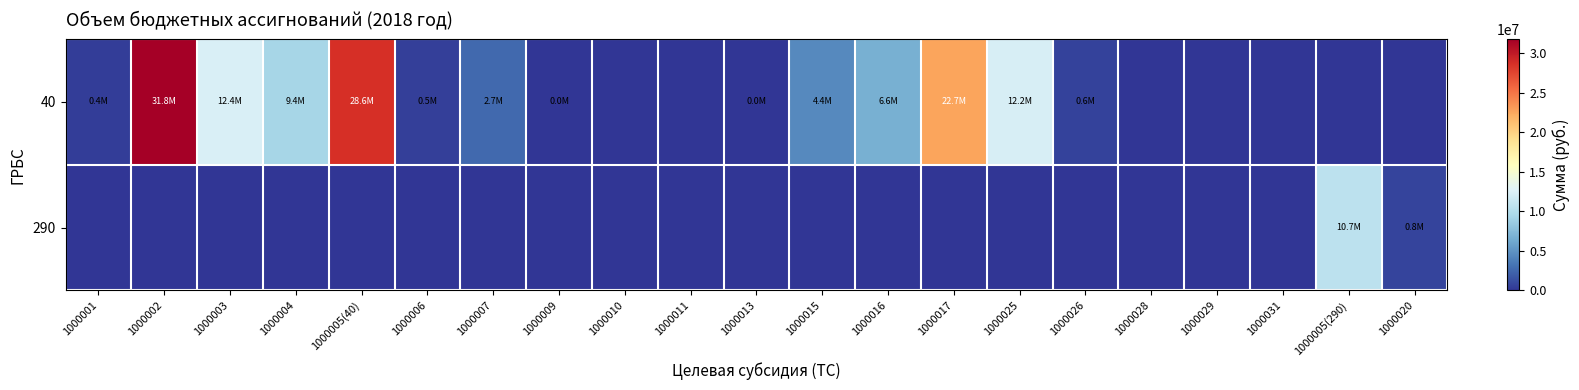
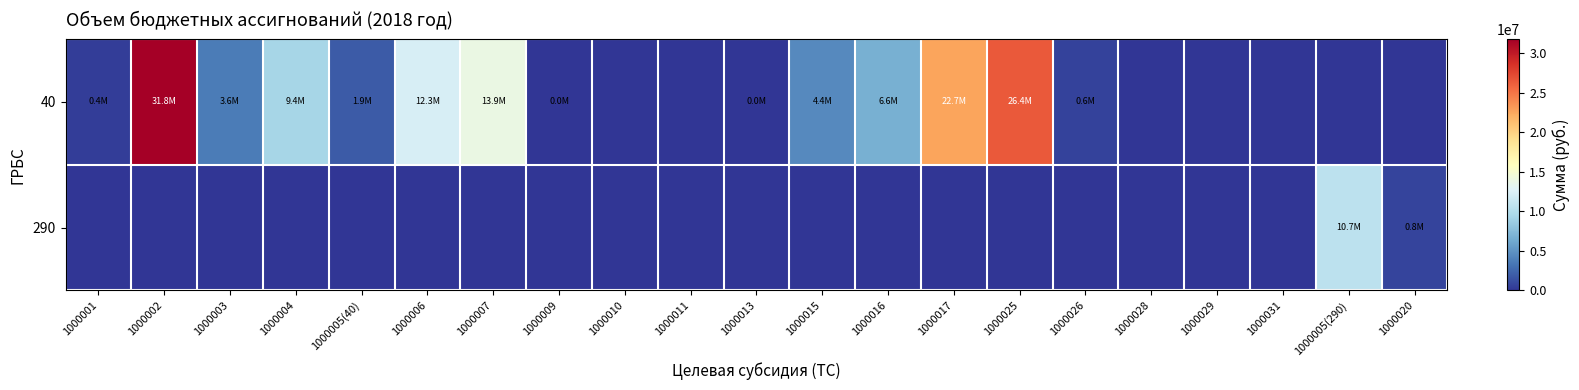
  {
    "40": {
      "1000001": "0.4M",
      "1000002": "31.8M",
-     "1000003": "12.4M",
+     "1000003": "3.6M",
      "1000004": "9.4M",
-     "1000005(40)": "28.6M",
-     "1000006": "0.5M",
-     "1000007": "2.7M",
+     "1000005(40)": "1.9M",
+     "1000006": "12.3M",
+     "1000007": "13.9M",
      "1000009": "0.0M",
      "1000013": "0.0M",
      "1000015": "4.4M",
      "1000016": "6.6M",
      "1000017": "22.7M",
-     "1000025": "12.2M",
+     "1000025": "26.4M",
      "1000026": "0.6M"
    },
    "290": {
      "1000005(290)": "10.7M",
      "1000020": "0.8M"
    }
  }
